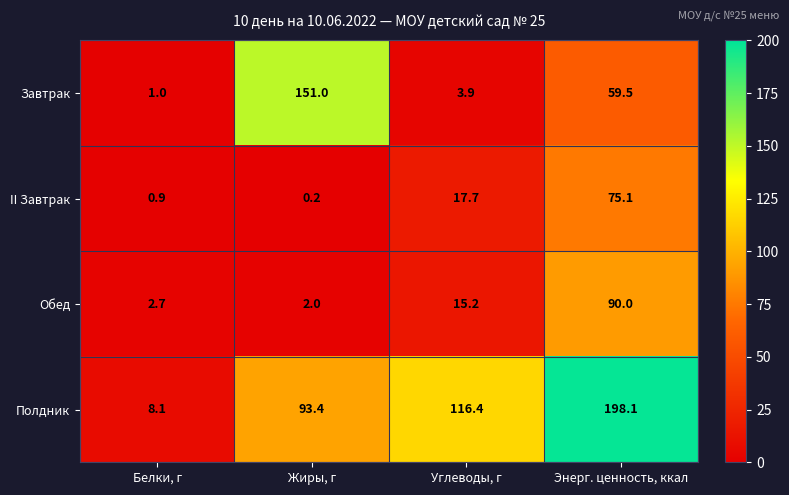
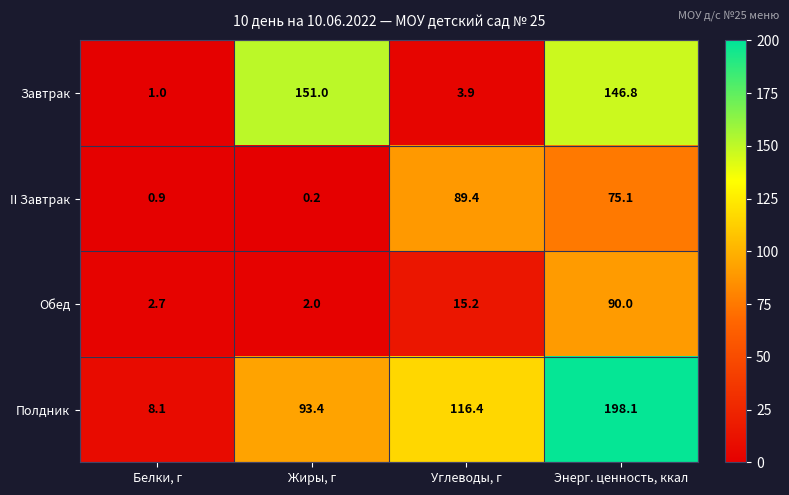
  {
    "Завтрак": {
      "Белки, г": 1.0,
      "Жиры, г": 151.0,
      "Углеводы, г": 3.9,
-     "Энерг. ценность, ккал": 59.5
+     "Энерг. ценность, ккал": 146.8
    },
    "II Завтрак": {
      "Белки, г": 0.9,
      "Жиры, г": 0.2,
-     "Углеводы, г": 17.7,
+     "Углеводы, г": 89.4,
      "Энерг. ценность, ккал": 75.1
    },
    "Обед": {
      "Белки, г": 2.7,
      "Жиры, г": 2.0,
      "Углеводы, г": 15.2,
      "Энерг. ценность, ккал": 90.0
    },
    "Полдник": {
      "Белки, г": 8.1,
      "Жиры, г": 93.4,
      "Углеводы, г": 116.4,
      "Энерг. ценность, ккал": 198.1
    }
  }
